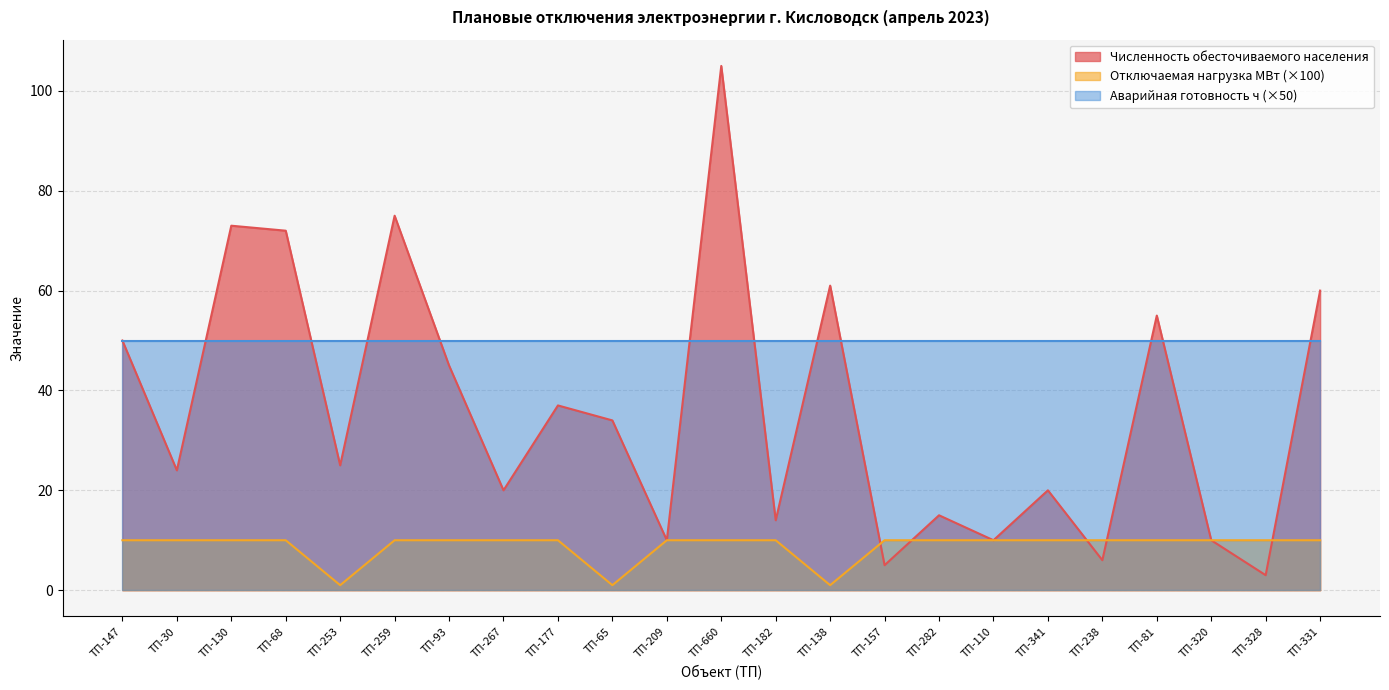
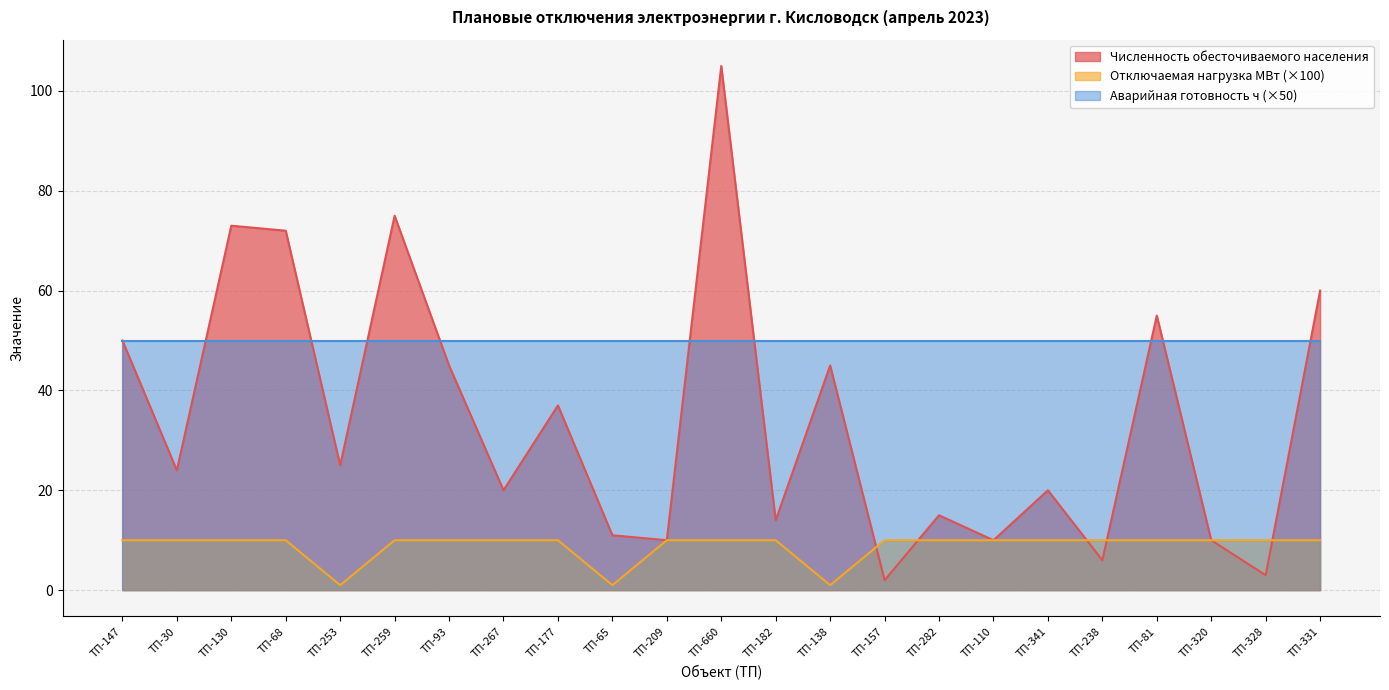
  {
    "Численность обесточиваемого населения": {
      "ТП-30": 24,
      "ТП-130": 73,
      "ТП-68": 72,
      "ТП-253": 25,
      "ТП-259": 75,
      "ТП-93": 45,
      "ТП-267": 20,
      "ТП-177": 37,
-     "ТП-65": 34,
+     "ТП-65": 11,
      "ТП-660": 105,
      "ТП-182": 14,
-     "ТП-138": 61,
-     "ТП-157": 5,
+     "ТП-138": 45,
+     "ТП-157": 2,
      "ТП-282": 15,
      "ТП-341": 20,
      "ТП-238": 6,
      "ТП-81": 55,
      "ТП-328": 3,
      "ТП-331": 60
    },
    "Отключаемая нагрузка МВт (×100)": {
      "ТП-147": 10,
      "ТП-30": 10,
      "ТП-130": 10,
      "ТП-68": 10,
      "ТП-253": 1,
      "ТП-259": 10,
      "ТП-93": 10,
      "ТП-267": 10,
      "ТП-177": 10,
      "ТП-65": 1,
      "ТП-660": 10,
      "ТП-182": 10,
      "ТП-138": 1,
      "ТП-157": 10,
      "ТП-282": 10,
      "ТП-341": 10,
      "ТП-238": 10,
      "ТП-81": 10,
      "ТП-328": 10,
      "ТП-331": 10
    },
    "Аварийная готовность ч (×50)": {
      "ТП-30": 50,
      "ТП-130": 50,
      "ТП-68": 50,
      "ТП-253": 50,
      "ТП-259": 50,
      "ТП-93": 50,
      "ТП-267": 50,
      "ТП-177": 50,
      "ТП-65": 50,
      "ТП-209": 50,
      "ТП-660": 50,
      "ТП-182": 50,
      "ТП-138": 50,
      "ТП-157": 50,
      "ТП-282": 50,
      "ТП-110": 50,
      "ТП-341": 50,
      "ТП-238": 50,
      "ТП-81": 50,
      "ТП-320": 50,
      "ТП-328": 50,
      "ТП-331": 50
    }
  }
